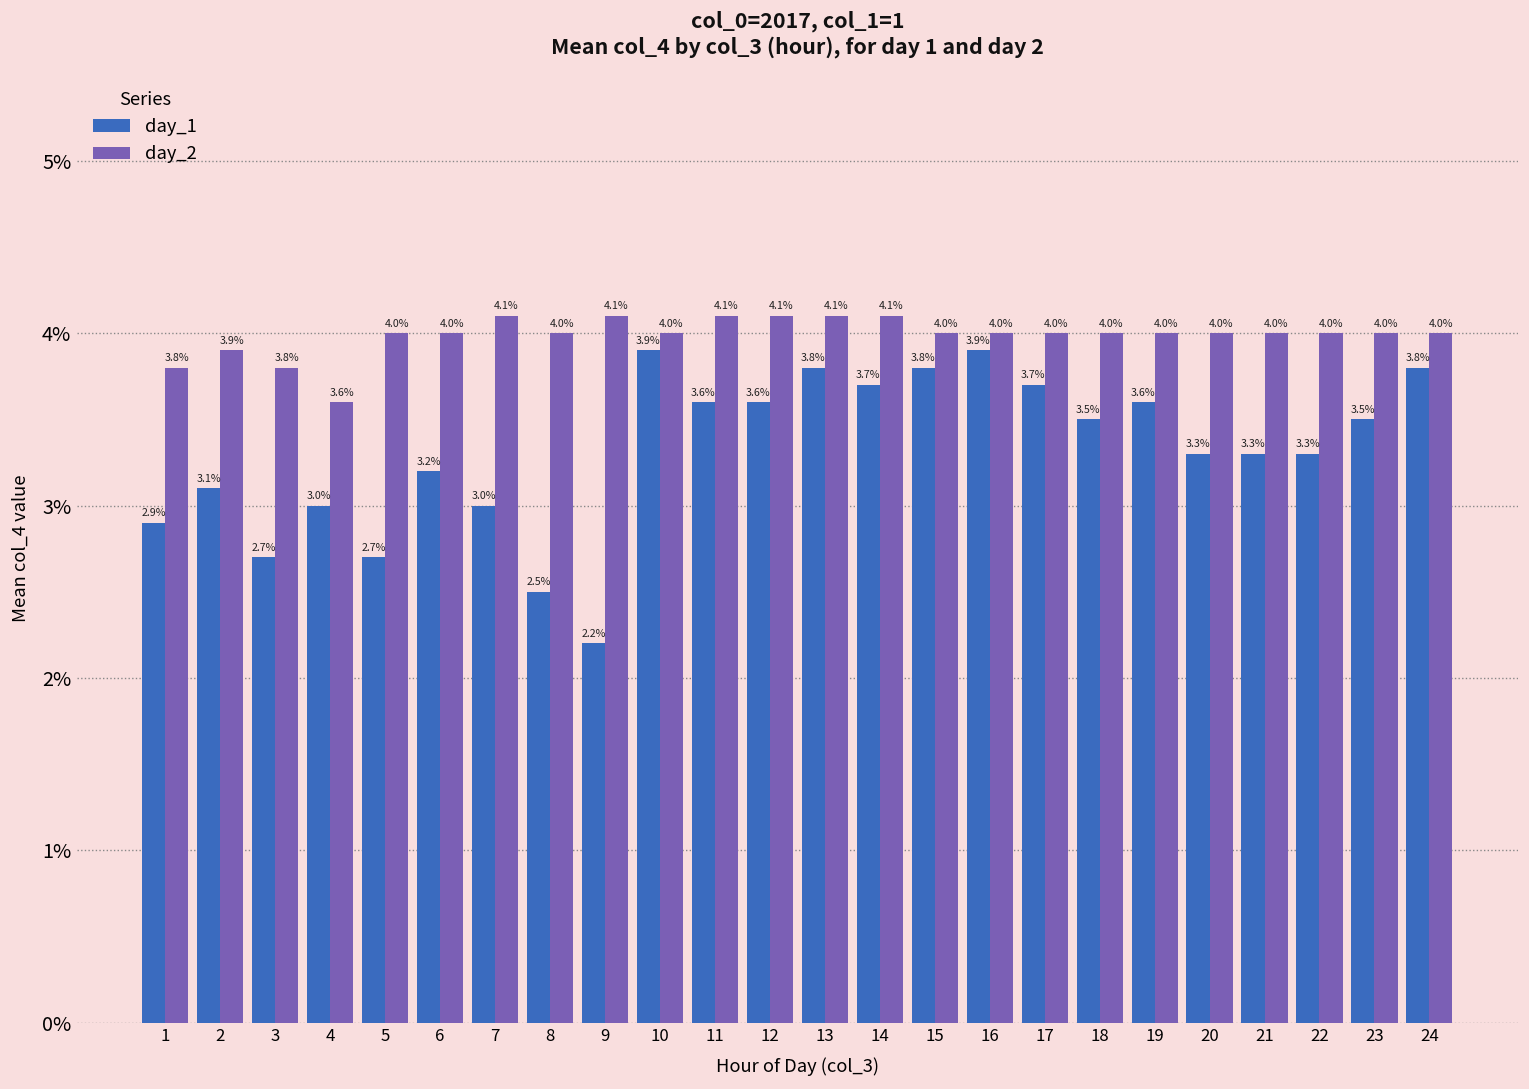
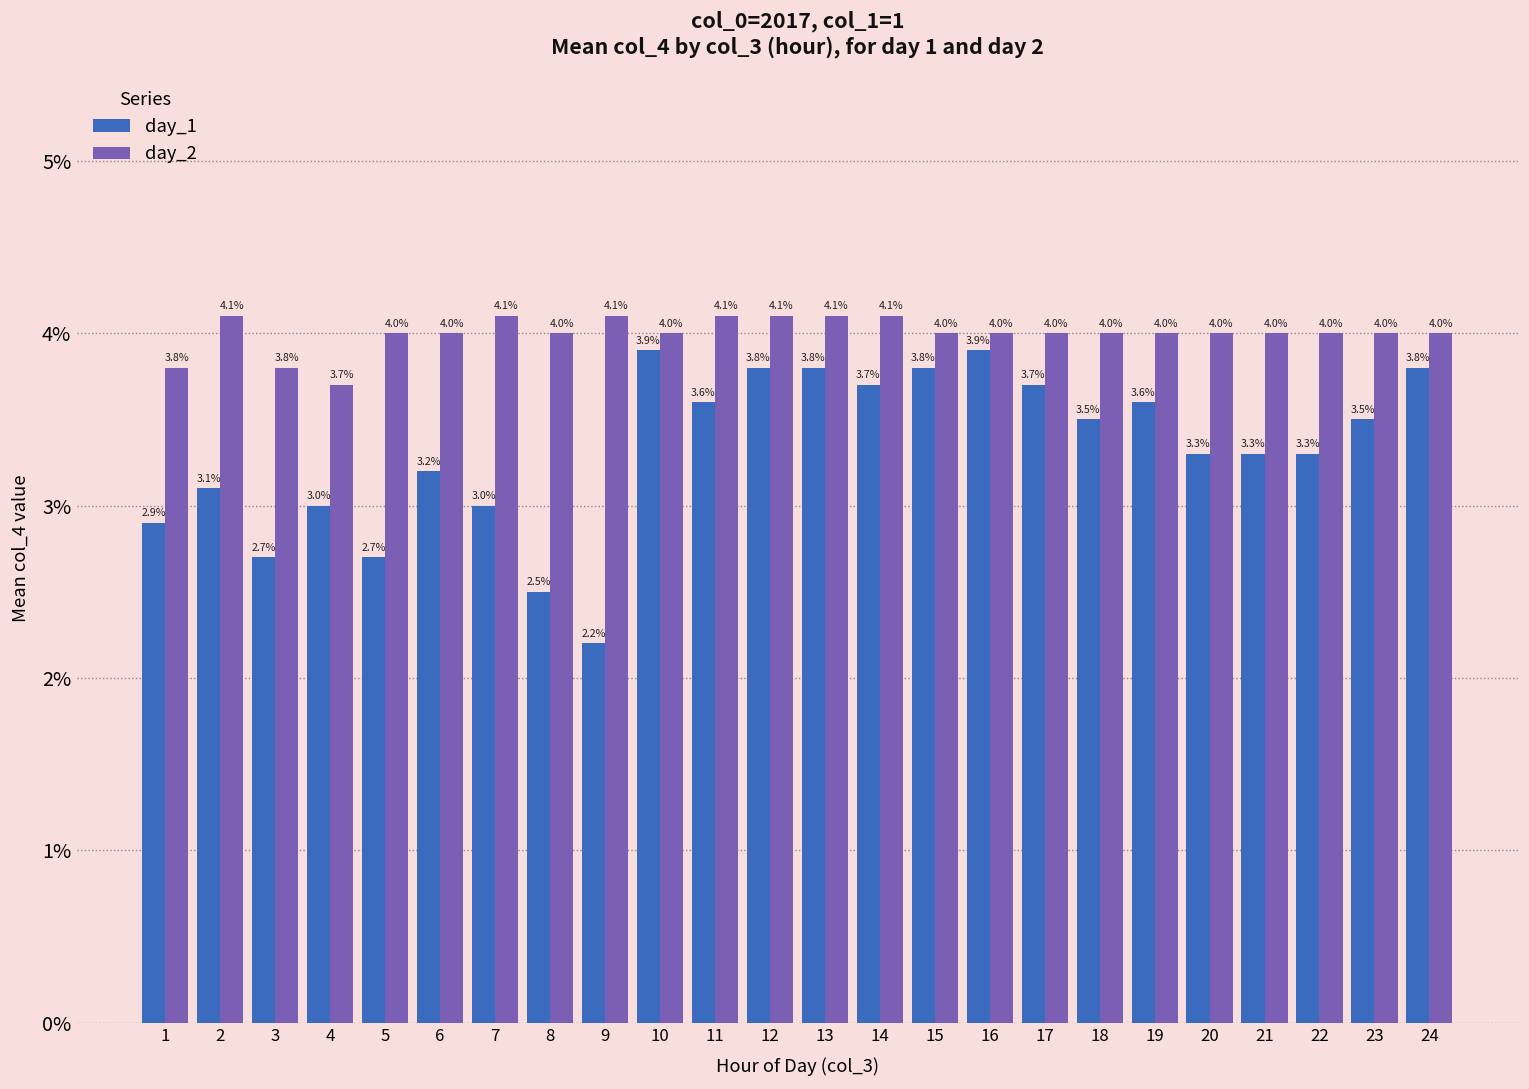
  {
    "day_1": {
      "1": "2.9%",
      "2": "3.1%",
      "3": "2.7%",
      "4": "3.0%",
      "5": "2.7%",
      "6": "3.2%",
      "7": "3.0%",
      "8": "2.5%",
      "9": "2.2%",
      "10": "3.9%",
      "11": "3.6%",
-     "12": "3.6%",
+     "12": "3.8%",
      "13": "3.8%",
      "14": "3.7%",
      "15": "3.8%",
      "16": "3.9%",
      "17": "3.7%",
      "18": "3.5%",
      "19": "3.6%",
      "20": "3.3%",
      "21": "3.3%",
      "22": "3.3%",
      "23": "3.5%",
      "24": "3.8%"
    },
    "day_2": {
      "1": "3.8%",
-     "2": "3.9%",
+     "2": "4.1%",
      "3": "3.8%",
-     "4": "3.6%",
+     "4": "3.7%",
      "5": "4.0%",
      "6": "4.0%",
      "7": "4.1%",
      "8": "4.0%",
      "9": "4.1%",
      "10": "4.0%",
      "11": "4.1%",
      "12": "4.1%",
      "13": "4.1%",
      "14": "4.1%",
      "15": "4.0%",
      "16": "4.0%",
      "17": "4.0%",
      "18": "4.0%",
      "19": "4.0%",
      "20": "4.0%",
      "21": "4.0%",
      "22": "4.0%",
      "23": "4.0%",
      "24": "4.0%"
    }
  }
